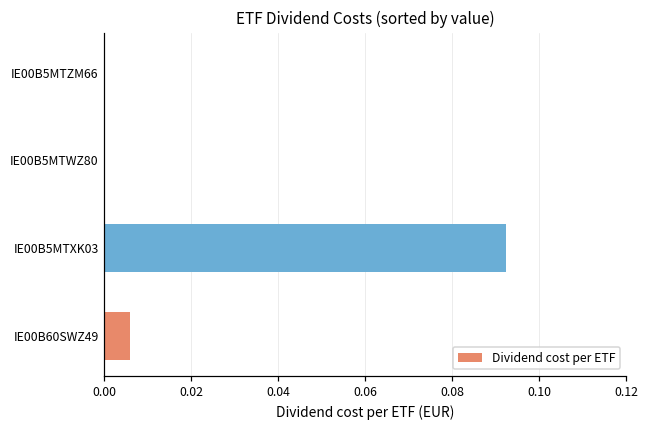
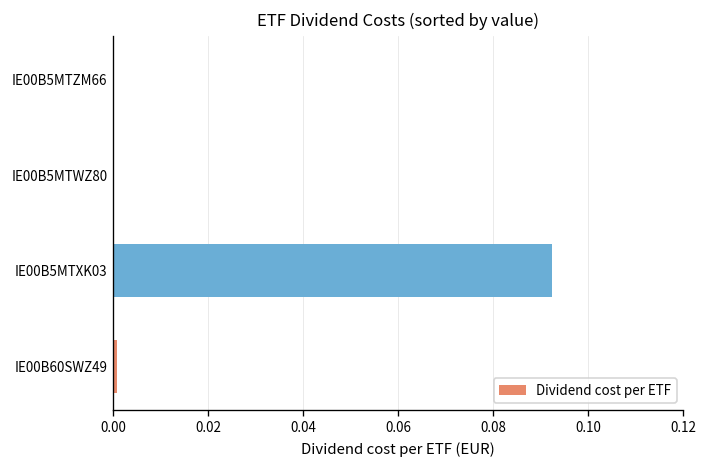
  {
    "IE00B5MTZM66": 0.000,
    "IE00B5MTWZ80": 0.000,
    "IE00B5MTXK03": 0.092,
-   "IE00B60SWZ49": 0.006
+   "IE00B60SWZ49": 0.001
  }
